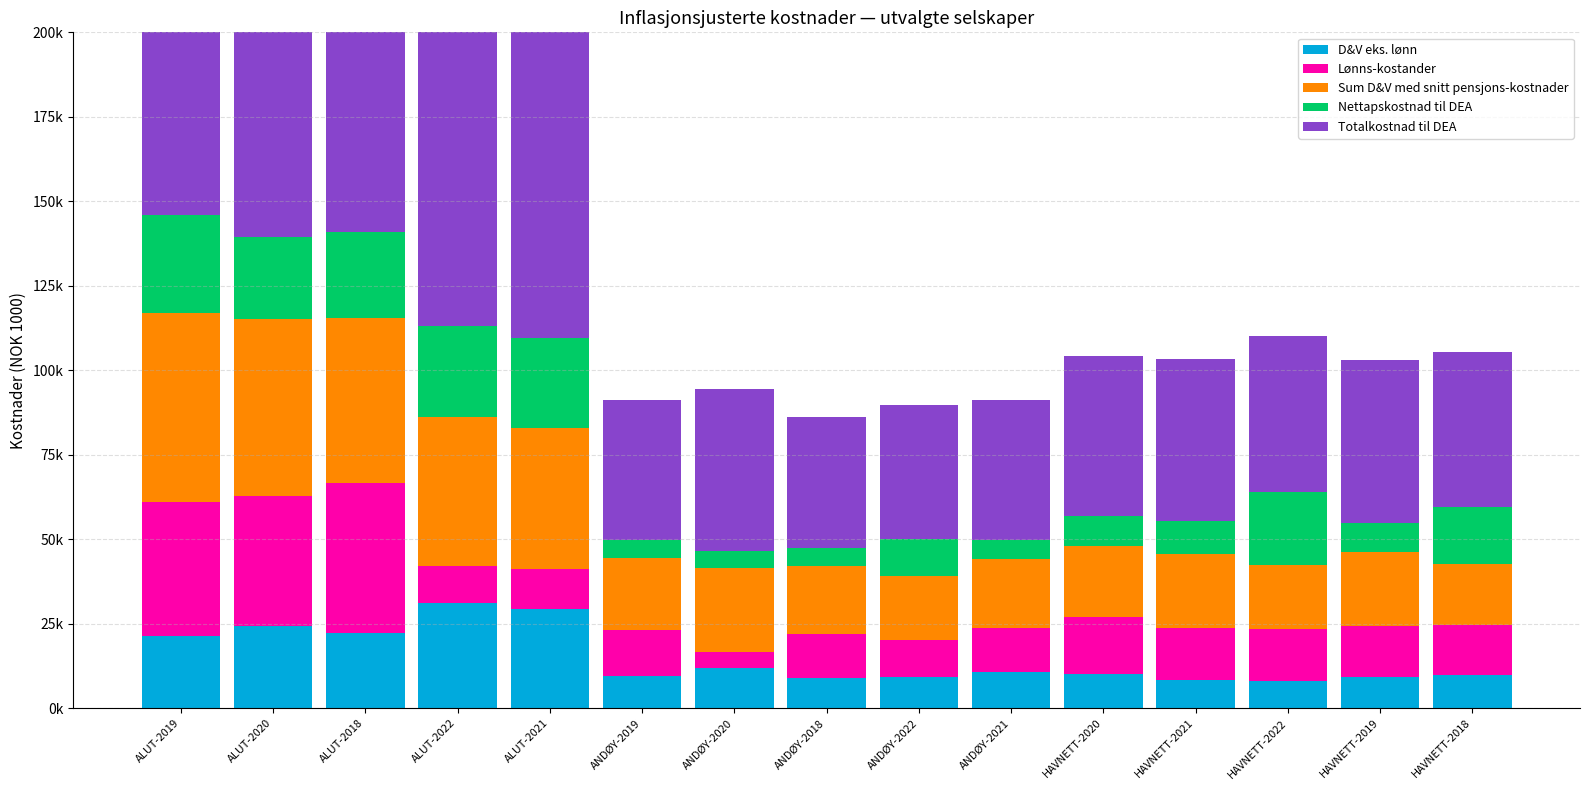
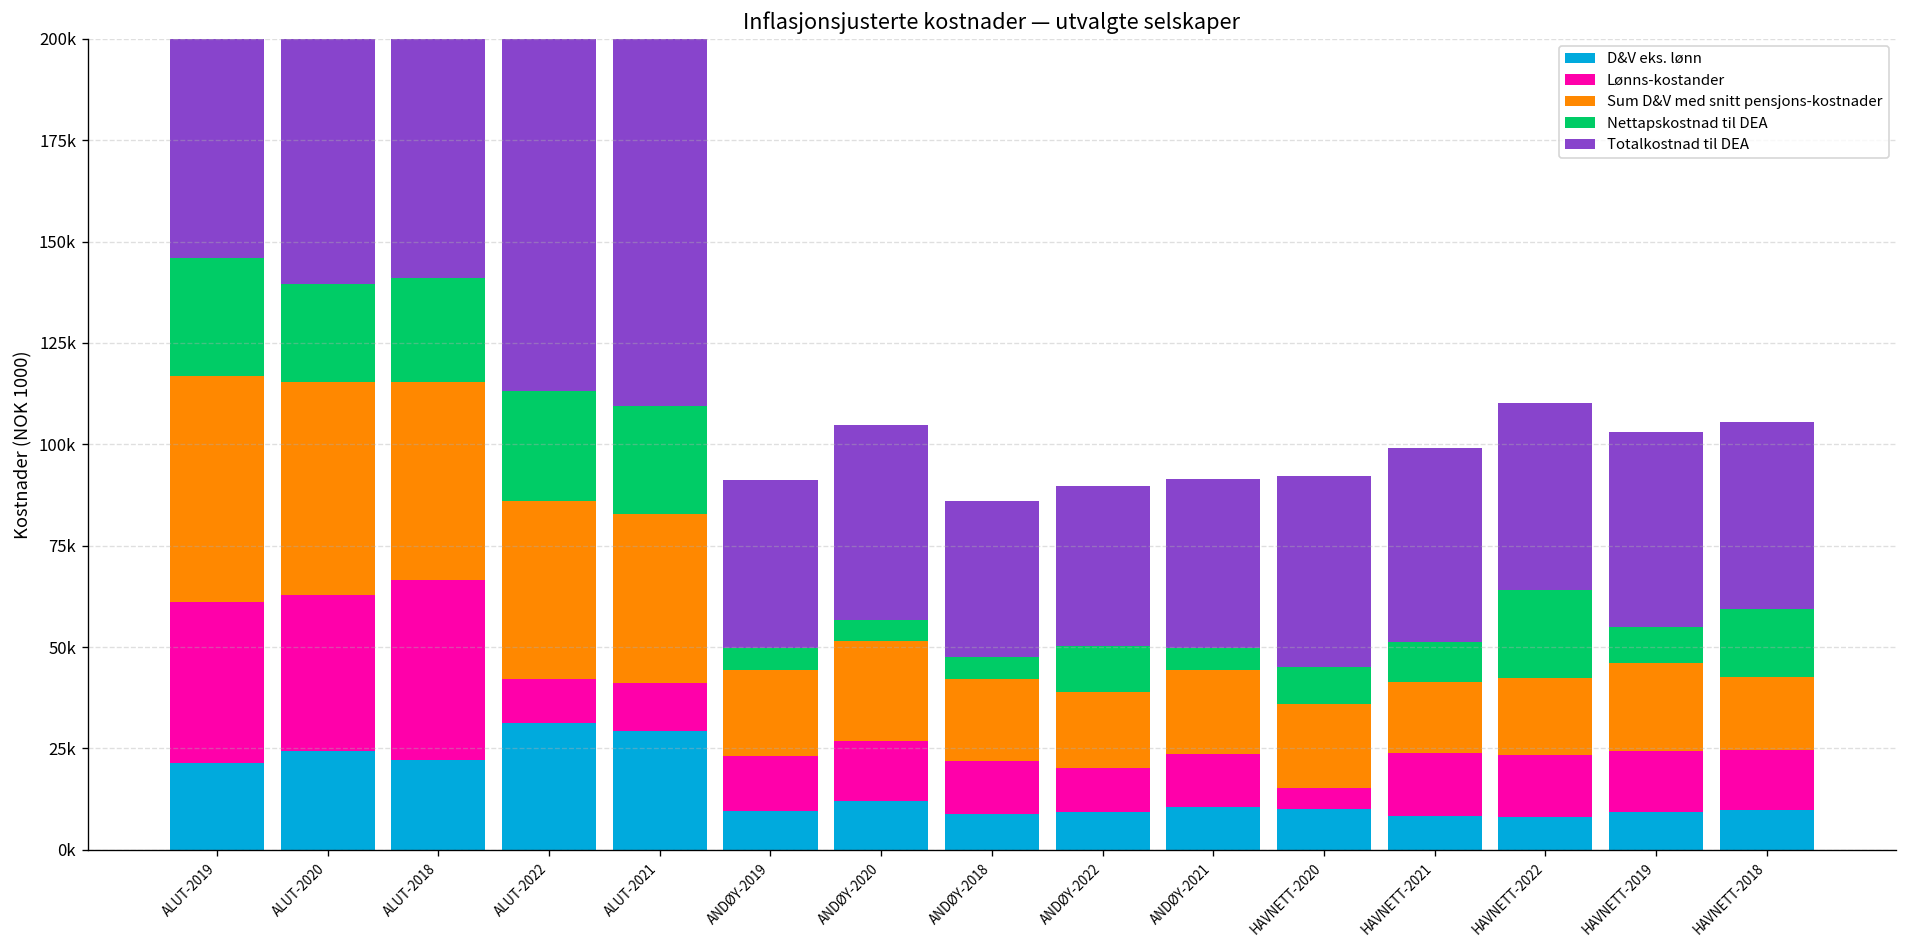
  {
    "D&V eks. lønn": {
      "ALUT-2019": 21000,
      "ALUT-2020": 24000,
      "ALUT-2018": 22000,
      "ALUT-2022": 31000,
      "ALUT-2021": 29000,
      "ANDØY-2019": 10000,
      "ANDØY-2020": 12000,
      "ANDØY-2018": 9000,
      "ANDØY-2022": 9000,
      "ANDØY-2021": 11000,
      "HAVNETT-2020": 10000,
      "HAVNETT-2021": 8000,
      "HAVNETT-2022": 8000,
      "HAVNETT-2019": 9000,
      "HAVNETT-2018": 10000
    },
    "Lønns-kostander": {
      "ALUT-2019": 40000,
      "ALUT-2020": 38000,
      "ALUT-2018": 44000,
      "ALUT-2022": 11000,
      "ALUT-2021": 12000,
      "ANDØY-2019": 13000,
-     "ANDØY-2020": 5000,
+     "ANDØY-2020": 15000,
      "ANDØY-2018": 13000,
      "ANDØY-2022": 11000,
      "ANDØY-2021": 13000,
-     "HAVNETT-2020": 17000,
+     "HAVNETT-2020": 5000,
      "HAVNETT-2021": 16000,
      "HAVNETT-2022": 15000,
      "HAVNETT-2019": 15000,
      "HAVNETT-2018": 15000
    },
    "Sum D&V med snitt pensjons-kostnader": {
      "ALUT-2019": 56000,
      "ALUT-2020": 52000,
      "ALUT-2018": 49000,
      "ALUT-2022": 44000,
      "ALUT-2021": 42000,
      "ANDØY-2019": 21000,
      "ANDØY-2020": 25000,
      "ANDØY-2018": 20000,
      "ANDØY-2022": 19000,
      "ANDØY-2021": 21000,
      "HAVNETT-2020": 21000,
-     "HAVNETT-2021": 22000,
+     "HAVNETT-2021": 18000,
      "HAVNETT-2022": 19000,
      "HAVNETT-2019": 22000,
      "HAVNETT-2018": 18000
    },
    "Nettapskostnad til DEA": {
      "ALUT-2019": 29000,
      "ALUT-2020": 24000,
      "ALUT-2018": 26000,
      "ALUT-2022": 27000,
      "ALUT-2021": 27000,
      "ANDØY-2019": 5000,
      "ANDØY-2020": 5000,
      "ANDØY-2018": 5000,
      "ANDØY-2022": 11000,
      "ANDØY-2021": 6000,
      "HAVNETT-2020": 9000,
      "HAVNETT-2021": 10000,
      "HAVNETT-2022": 22000,
      "HAVNETT-2019": 9000,
      "HAVNETT-2018": 17000
    },
    "Totalkostnad til DEA": {
      "ANDØY-2019": 41000,
      "ANDØY-2020": 48000,
      "ANDØY-2018": 39000,
      "ANDØY-2022": 39000,
      "ANDØY-2021": 42000,
      "HAVNETT-2020": 47000,
      "HAVNETT-2021": 48000,
      "HAVNETT-2022": 46000,
      "HAVNETT-2019": 48000,
      "HAVNETT-2018": 46000
    }
  }
